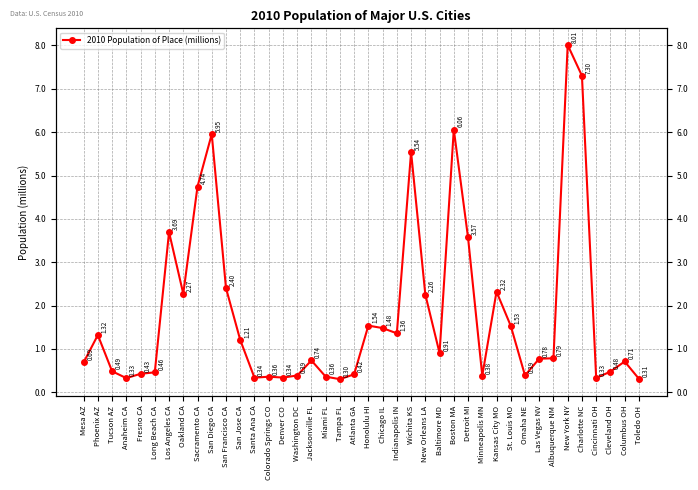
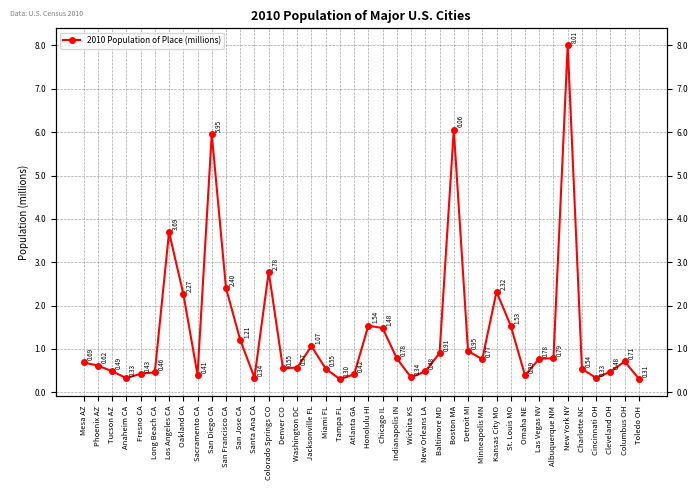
  {
    "Mesa AZ": 0.69,
-   "Phoenix AZ": 1.32,
+   "Phoenix AZ": 0.62,
    "Tucson AZ": 0.49,
    "Anaheim CA": 0.33,
    "Fresno CA": 0.43,
    "Long Beach CA": 0.46,
    "Los Angeles CA": 3.69,
    "Oakland CA": 2.27,
-   "Sacramento CA": 4.74,
+   "Sacramento CA": 0.41,
    "San Diego CA": 5.95,
    "San Francisco CA": 2.40,
    "San Jose CA": 1.21,
    "Santa Ana CA": 0.34,
-   "Colorado Springs CO": 0.36,
-   "Denver CO": 0.34,
-   "Washington DC": 0.39,
-   "Jacksonville FL": 0.74,
-   "Miami FL": 0.36,
+   "Colorado Springs CO": 2.78,
+   "Denver CO": 0.55,
+   "Washington DC": 0.57,
+   "Jacksonville FL": 1.07,
+   "Miami FL": 0.55,
    "Tampa FL": 0.30,
    "Atlanta GA": 0.42,
    "Honolulu HI": 1.54,
    "Chicago IL": 1.48,
-   "Indianapolis IN": 1.36,
-   "Wichita KS": 5.54,
-   "New Orleans LA": 2.26,
+   "Indianapolis IN": 0.78,
+   "Wichita KS": 0.34,
+   "New Orleans LA": 0.48,
    "Baltimore MD": 0.91,
    "Boston MA": 6.06,
-   "Detroit MI": 3.57,
-   "Minneapolis MN": 0.38,
+   "Detroit MI": 0.95,
+   "Minneapolis MN": 0.77,
    "Kansas City MO": 2.32,
    "St. Louis MO": 1.53,
    "Omaha NE": 0.39,
    "Las Vegas NV": 0.78,
    "Albuquerque NM": 0.79,
    "New York NY": 8.01,
-   "Charlotte NC": 7.30,
+   "Charlotte NC": 0.54,
    "Cincinnati OH": 0.33,
    "Cleveland OH": 0.48,
    "Columbus OH": 0.71,
    "Toledo OH": 0.31
  }
